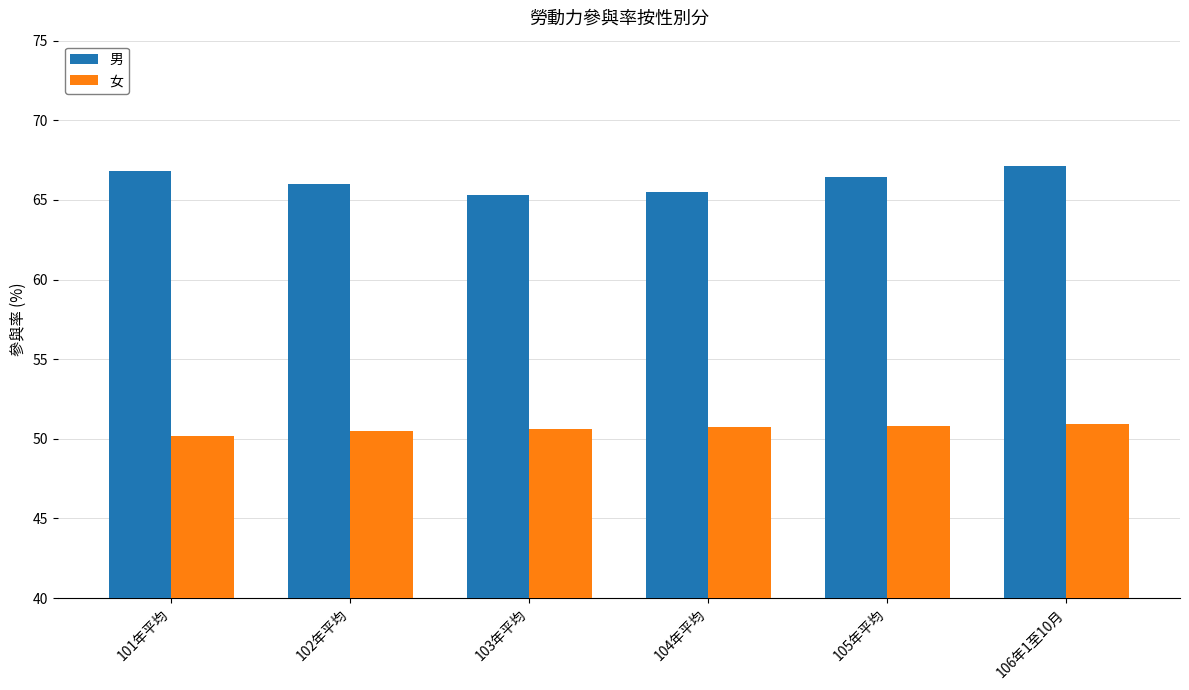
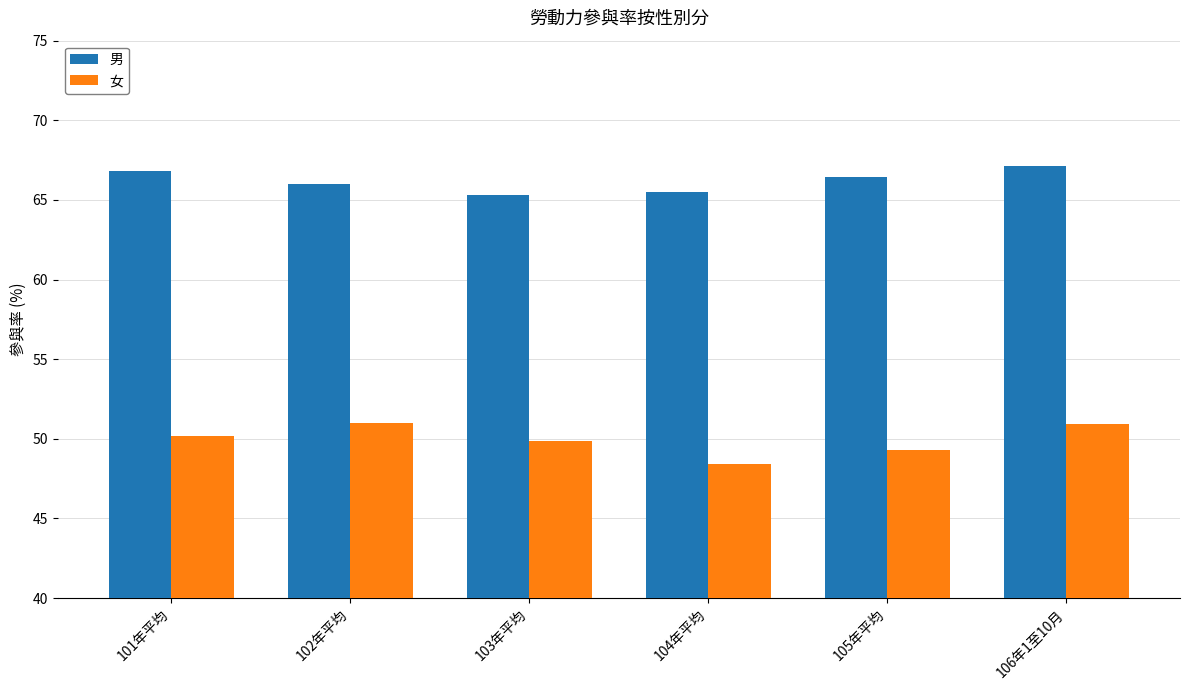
  {
    "男": {
      "101年平均": 66.8,
      "102年平均": 66.0,
      "103年平均": 65.3,
      "104年平均": 65.5,
      "105年平均": 66.4,
      "106年1至10月": 67.1
    },
    "女": {
      "101年平均": 50.2,
-     "102年平均": 50.5,
-     "103年平均": 50.6,
-     "104年平均": 50.7,
-     "105年平均": 50.8,
+     "102年平均": 51.0,
+     "103年平均": 49.9,
+     "104年平均": 48.4,
+     "105年平均": 49.3,
      "106年1至10月": 50.9
    }
  }
